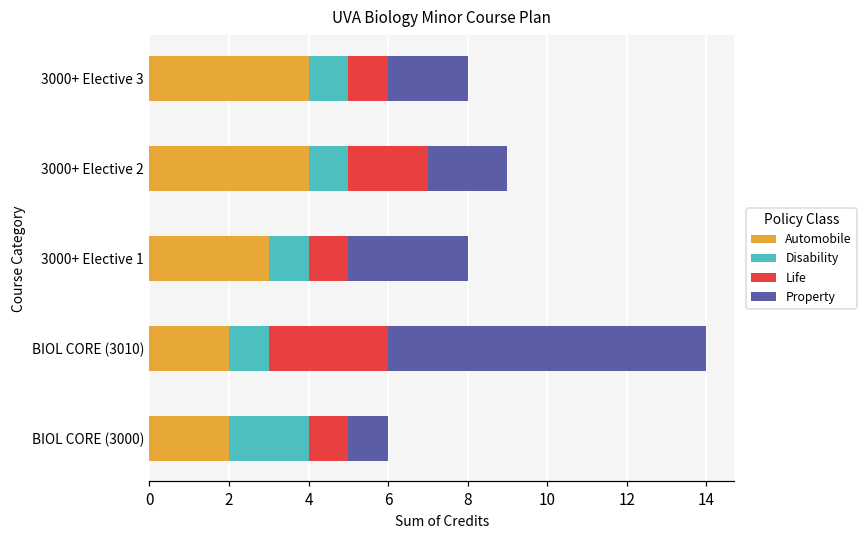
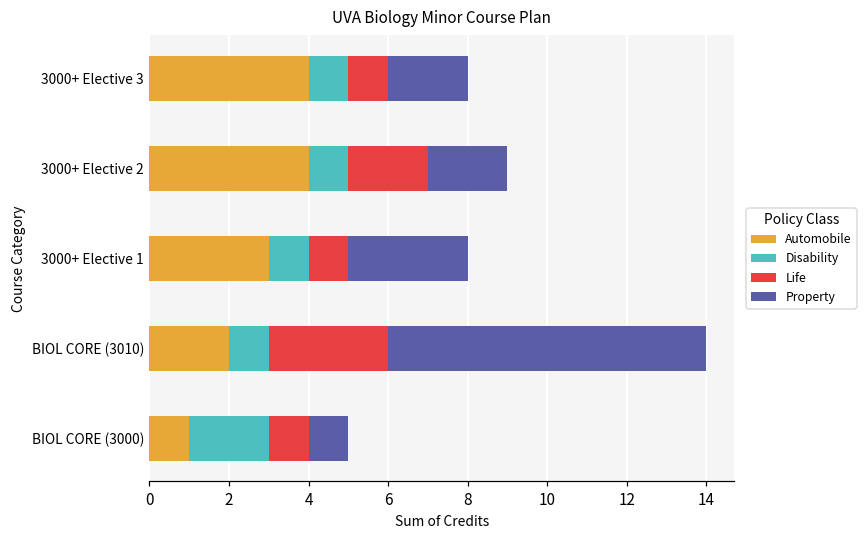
  {
    "Automobile": {
      "3000+ Elective 3": 4,
      "3000+ Elective 2": 4,
      "3000+ Elective 1": 3,
      "BIOL CORE (3010)": 2,
-     "BIOL CORE (3000)": 2
+     "BIOL CORE (3000)": 1
    },
    "Disability": {
      "3000+ Elective 3": 1,
      "3000+ Elective 2": 1,
      "3000+ Elective 1": 1,
      "BIOL CORE (3010)": 1,
      "BIOL CORE (3000)": 2
    },
    "Life": {
      "3000+ Elective 3": 1,
      "3000+ Elective 2": 2,
      "3000+ Elective 1": 1,
      "BIOL CORE (3010)": 3,
      "BIOL CORE (3000)": 1
    },
    "Property": {
      "3000+ Elective 3": 2,
      "3000+ Elective 2": 2,
      "3000+ Elective 1": 3,
      "BIOL CORE (3010)": 8,
      "BIOL CORE (3000)": 1
    }
  }
